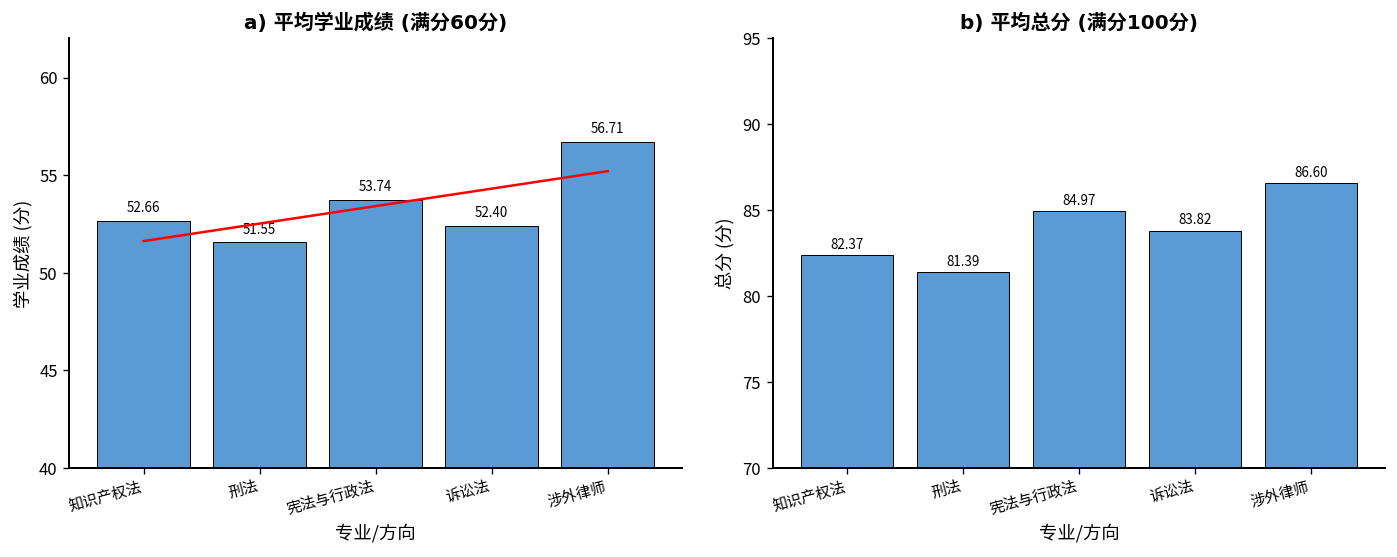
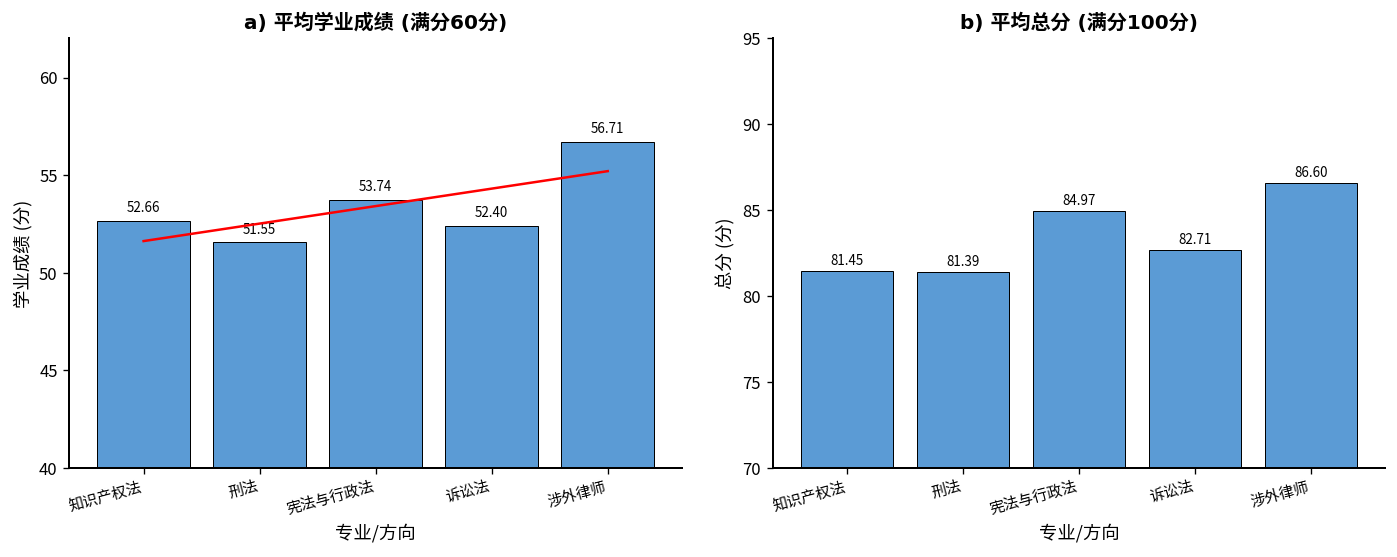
  {
    "b) 平均总分 (满分100分)": {
-     "知识产权法": 82.37,
+     "知识产权法": 81.45,
      "刑法": 81.39,
      "宪法与行政法": 84.97,
-     "诉讼法": 83.82,
+     "诉讼法": 82.71,
      "涉外律师": 86.60
    }
  }
